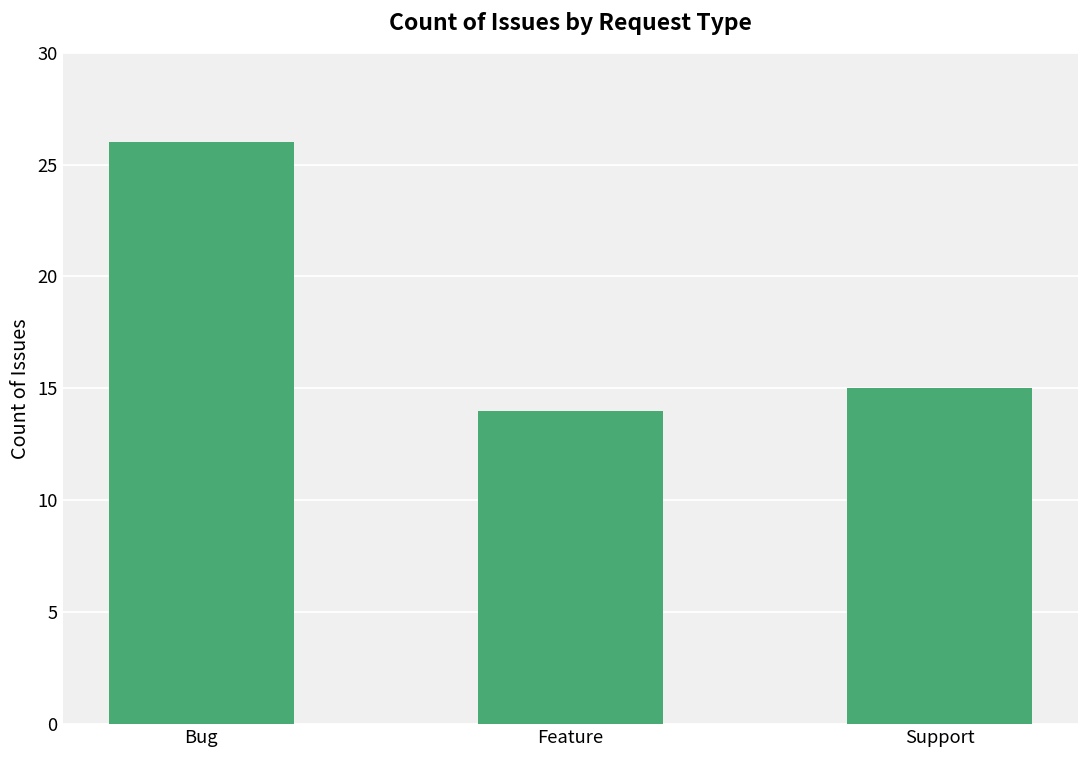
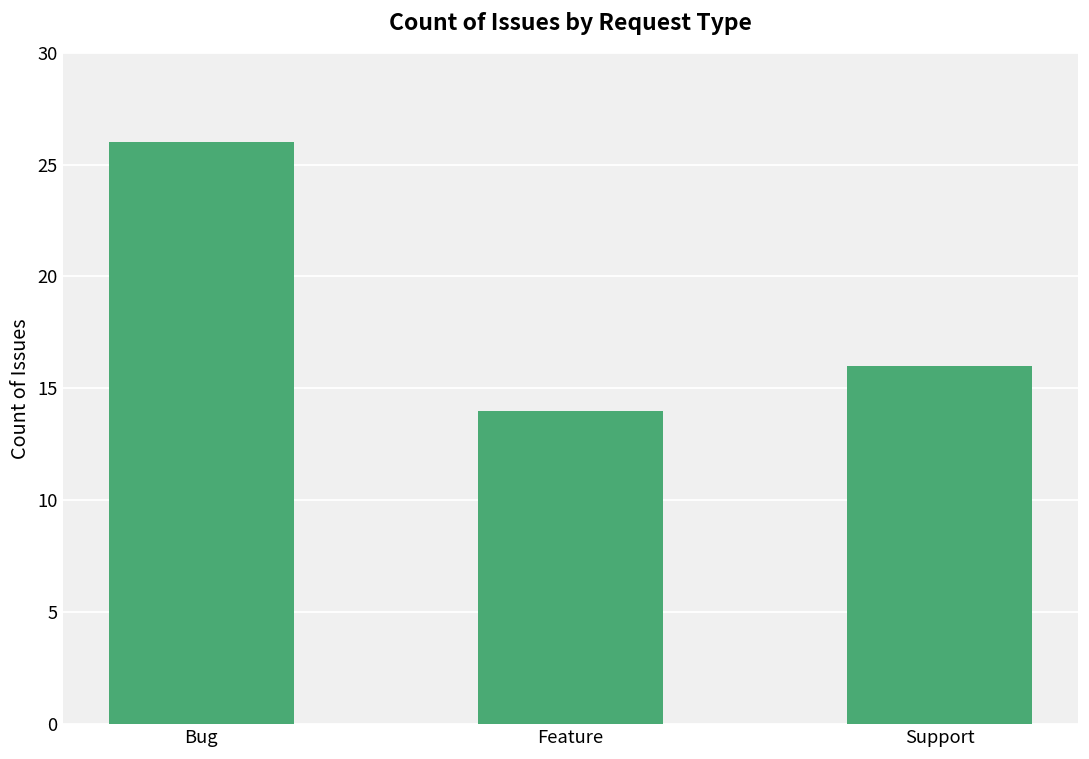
  {
    "Bug": 26,
    "Feature": 14,
-   "Support": 15
+   "Support": 16
  }
